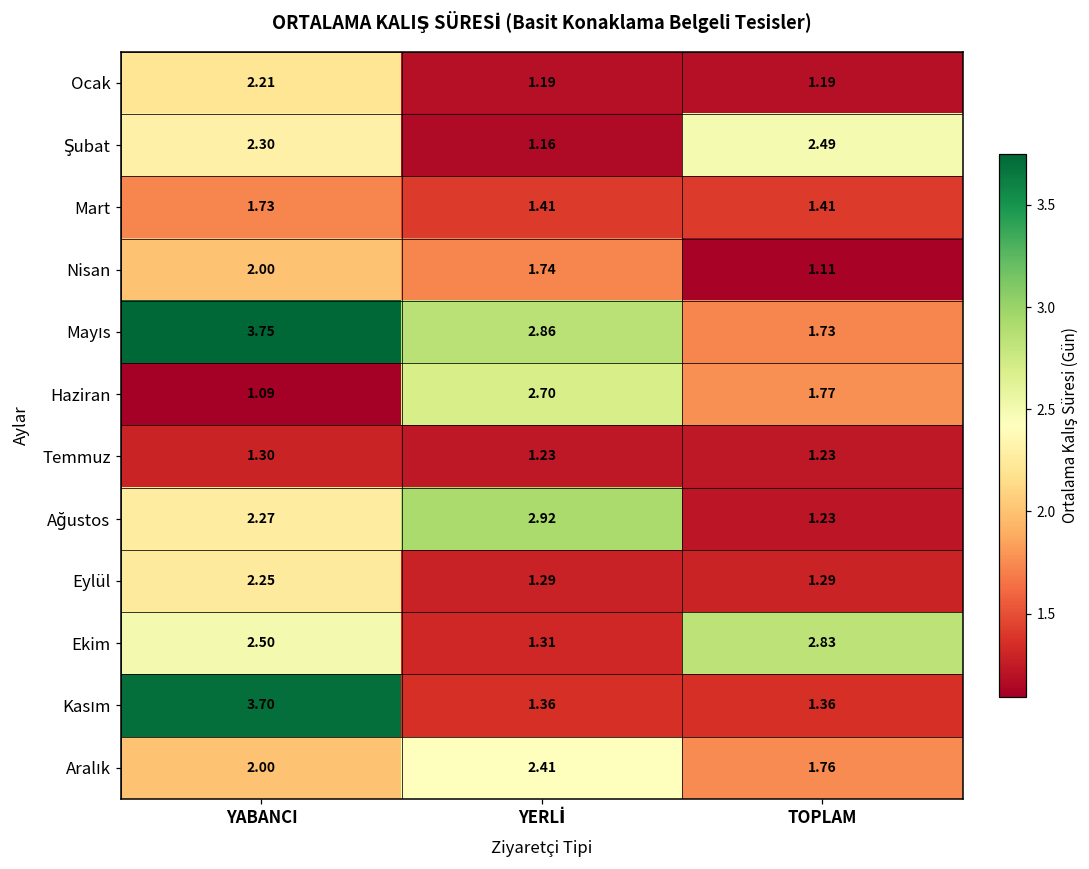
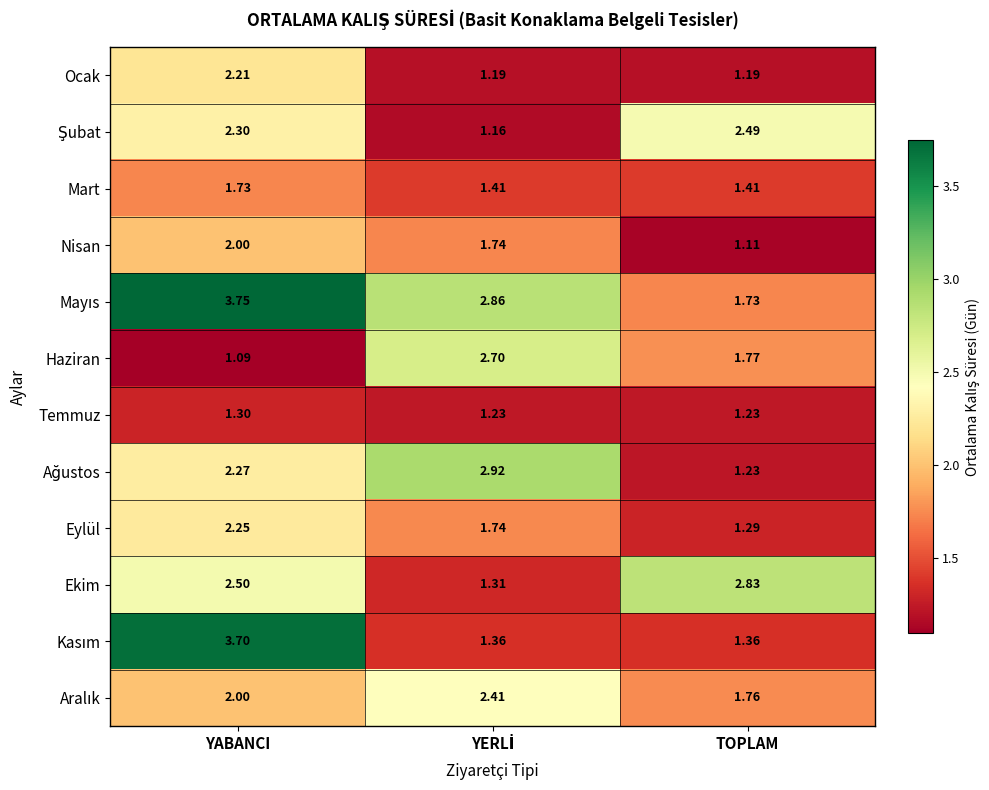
  {
    "Ocak": {
      "YABANCI": 2.21,
      "YERLİ": 1.19,
      "TOPLAM": 1.19
    },
    "Şubat": {
      "YABANCI": 2.30,
      "YERLİ": 1.16,
      "TOPLAM": 2.49
    },
    "Mart": {
      "YABANCI": 1.73,
      "YERLİ": 1.41,
      "TOPLAM": 1.41
    },
    "Nisan": {
      "YABANCI": 2.00,
      "YERLİ": 1.74,
      "TOPLAM": 1.11
    },
    "Mayıs": {
      "YABANCI": 3.75,
      "YERLİ": 2.86,
      "TOPLAM": 1.73
    },
    "Haziran": {
      "YABANCI": 1.09,
      "YERLİ": 2.70,
      "TOPLAM": 1.77
    },
    "Temmuz": {
      "YABANCI": 1.30,
      "YERLİ": 1.23,
      "TOPLAM": 1.23
    },
    "Ağustos": {
      "YABANCI": 2.27,
      "YERLİ": 2.92,
      "TOPLAM": 1.23
    },
    "Eylül": {
      "YABANCI": 2.25,
-     "YERLİ": 1.29,
+     "YERLİ": 1.74,
      "TOPLAM": 1.29
    },
    "Ekim": {
      "YABANCI": 2.50,
      "YERLİ": 1.31,
      "TOPLAM": 2.83
    },
    "Kasım": {
      "YABANCI": 3.70,
      "YERLİ": 1.36,
      "TOPLAM": 1.36
    },
    "Aralık": {
      "YABANCI": 2.00,
      "YERLİ": 2.41,
      "TOPLAM": 1.76
    }
  }
